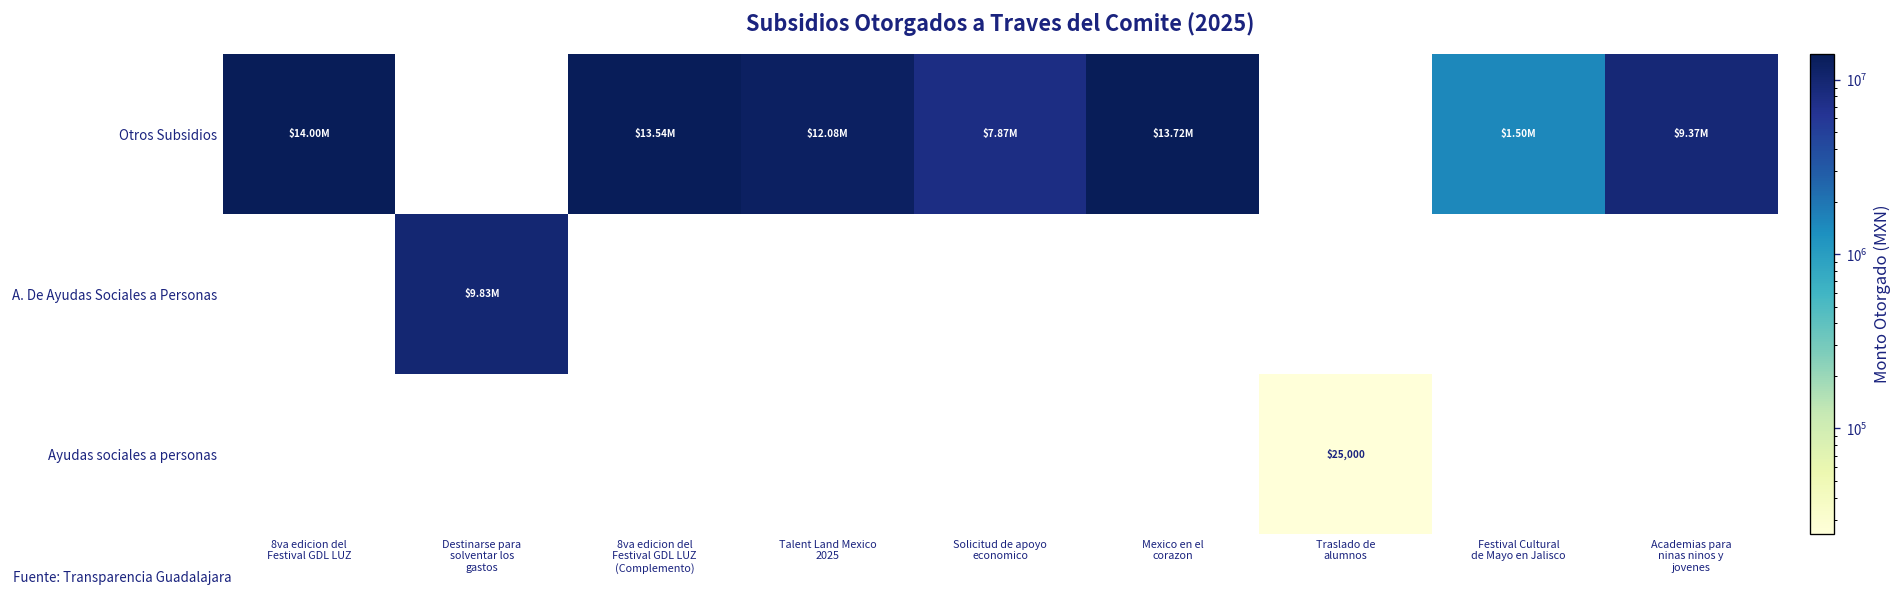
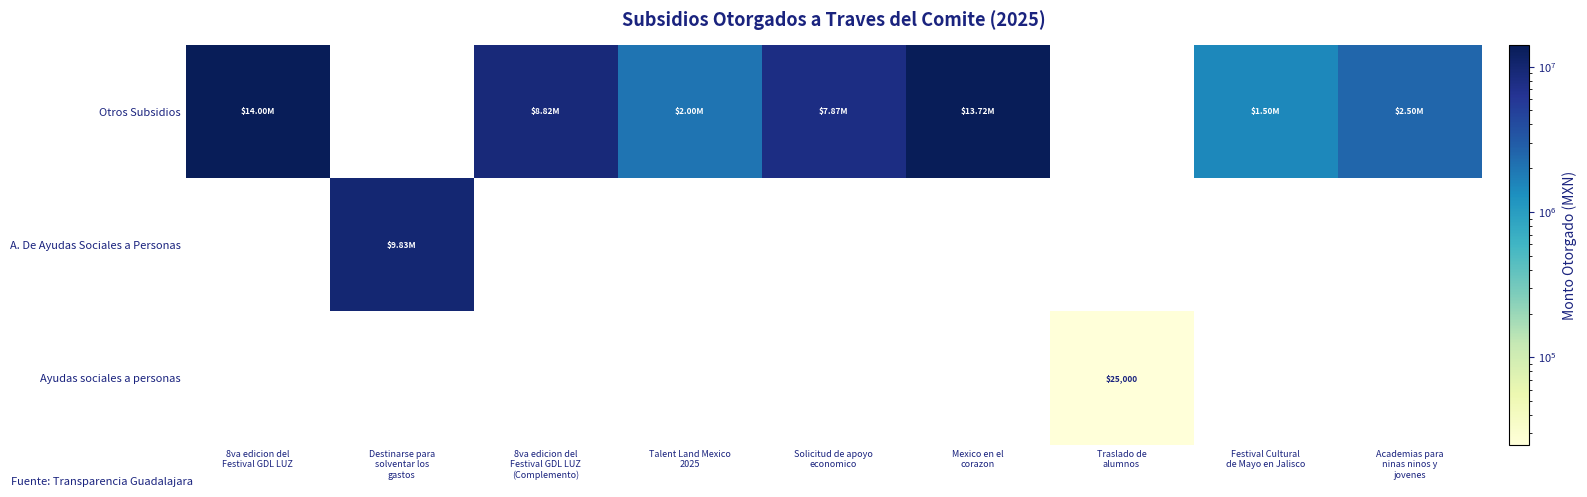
  {
    "Otros Subsidios": {
      "8va edicion del Festival GDL LUZ": "$14.00M",
-     "8va edicion del Festival GDL LUZ (Complemento)": "$13.54M",
-     "Talent Land Mexico 2025": "$12.08M",
+     "8va edicion del Festival GDL LUZ (Complemento)": "$8.82M",
+     "Talent Land Mexico 2025": "$2.00M",
      "Solicitud de apoyo economico": "$7.87M",
      "Mexico en el corazon": "$13.72M",
      "Festival Cultural de Mayo en Jalisco": "$1.50M",
-     "Academias para ninas ninos y jovenes": "$9.37M"
+     "Academias para ninas ninos y jovenes": "$2.50M"
    },
    "A. De Ayudas Sociales a Personas": {
      "Destinarse para solventar los gastos": "$9.83M"
    },
    "Ayudas sociales a personas": {
      "Traslado de alumnos": "$25,000"
    }
  }
